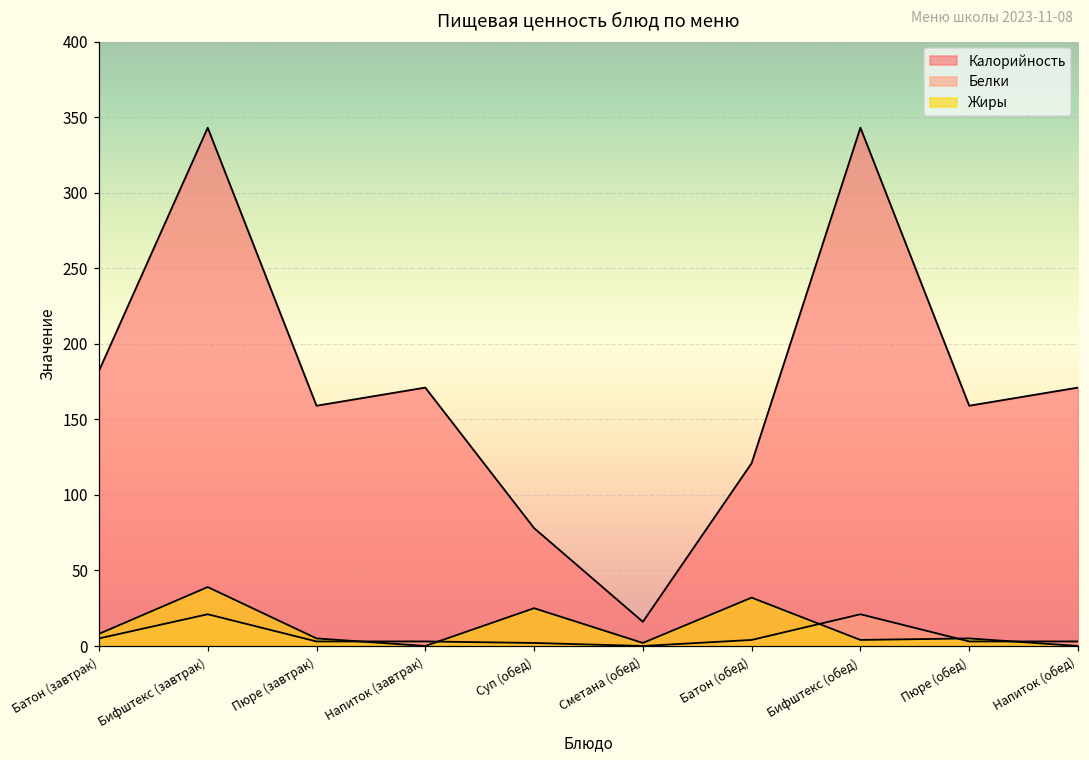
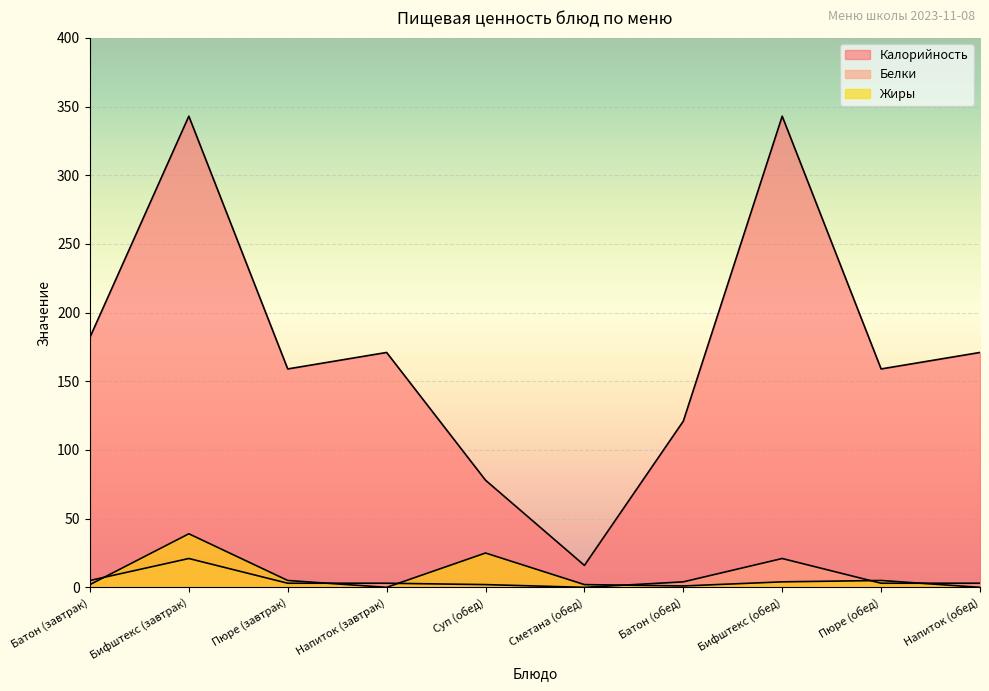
  {
    "Жиры": {
-     "Батон (завтрак)": 8,
+     "Батон (завтрак)": 2,
      "Бифштекс (завтрак)": 39,
      "Пюре (завтрак)": 5,
      "Напиток (завтрак)": 0,
      "Суп (обед)": 25,
      "Сметана (обед)": 2,
-     "Батон (обед)": 32,
+     "Батон (обед)": 1,
      "Бифштекс (обед)": 4,
      "Пюре (обед)": 5,
      "Напиток (обед)": 0
    }
  }
